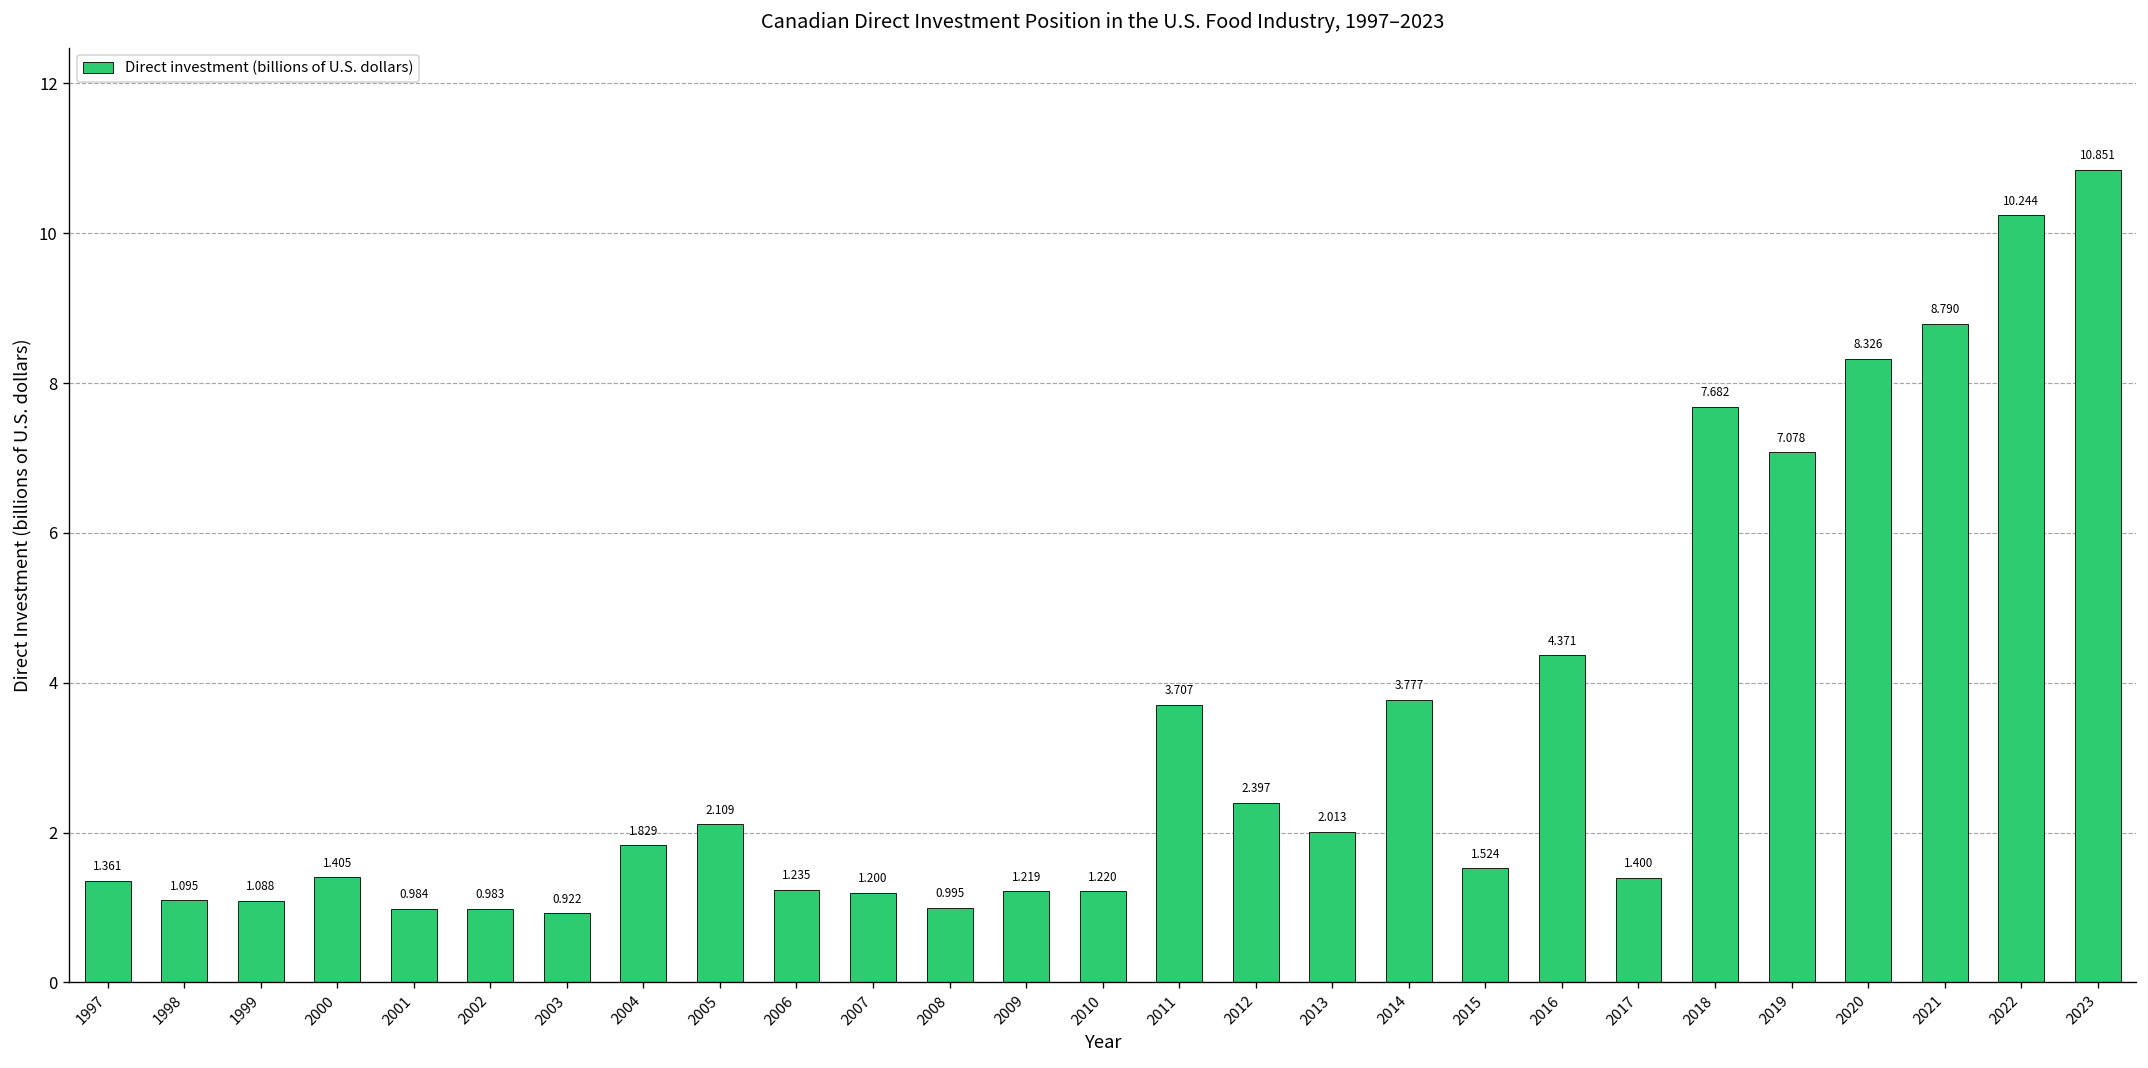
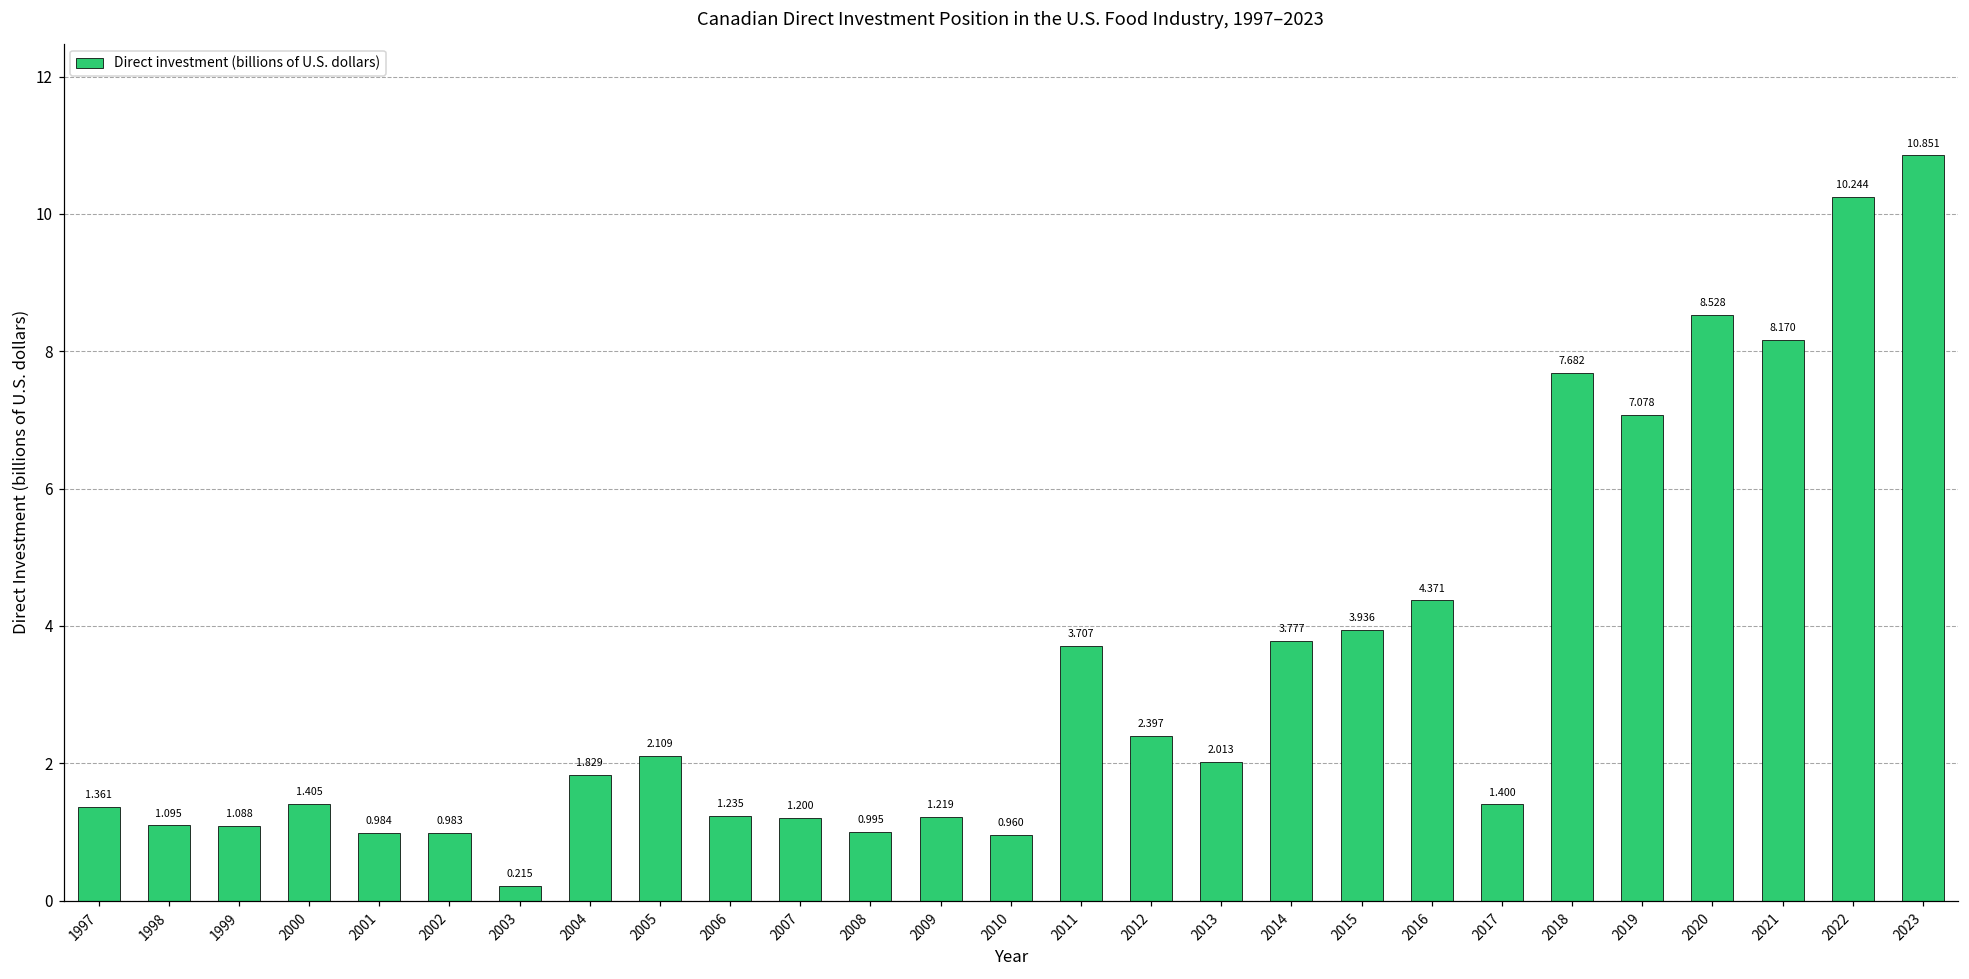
  {
    "1997": 1.361,
    "1998": 1.095,
    "1999": 1.088,
    "2000": 1.405,
    "2001": 0.984,
    "2002": 0.983,
-   "2003": 0.922,
+   "2003": 0.215,
    "2004": 1.829,
    "2005": 2.109,
    "2006": 1.235,
    "2007": 1.200,
    "2008": 0.995,
    "2009": 1.219,
-   "2010": 1.220,
+   "2010": 0.960,
    "2011": 3.707,
    "2012": 2.397,
    "2013": 2.013,
    "2014": 3.777,
-   "2015": 1.524,
+   "2015": 3.936,
    "2016": 4.371,
    "2017": 1.400,
    "2018": 7.682,
    "2019": 7.078,
-   "2020": 8.326,
-   "2021": 8.790,
+   "2020": 8.528,
+   "2021": 8.170,
    "2022": 10.244,
    "2023": 10.851
  }
